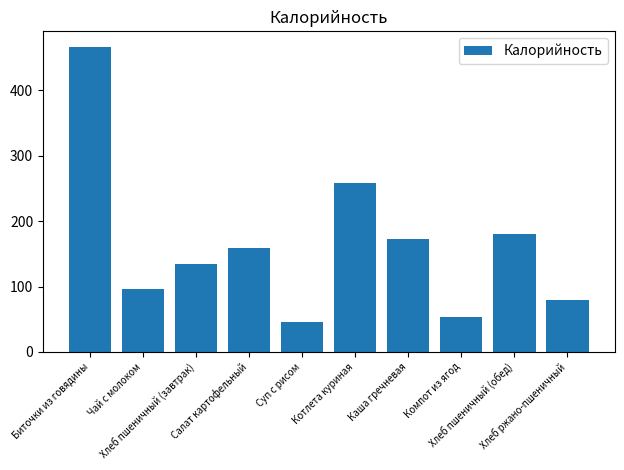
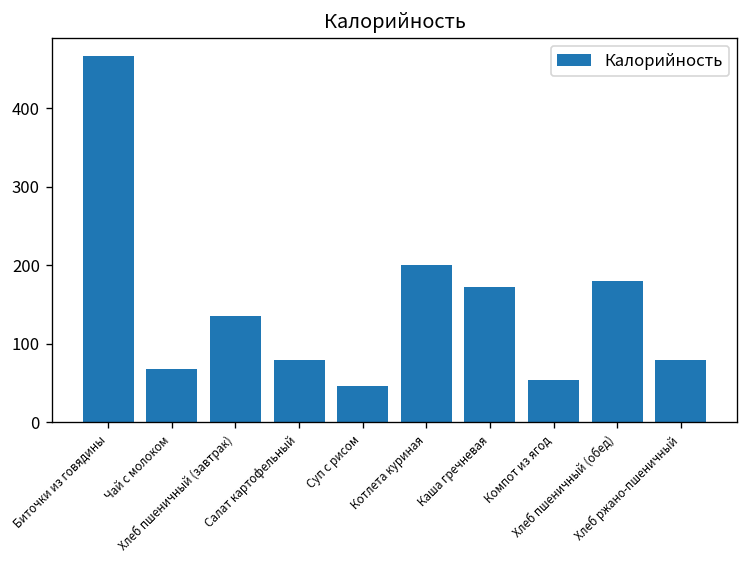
  {
    "Биточки из говядины": 470,
-   "Чай с молоком": 100,
+   "Чай с молоком": 70,
    "Хлеб пшеничный (завтрак)": 140,
-   "Салат картофельный": 160,
+   "Салат картофельный": 80,
    "Суп с рисом": 50,
-   "Котлета куриная": 260,
+   "Котлета куриная": 200,
    "Каша гречневая": 170,
    "Компот из ягод": 50,
    "Хлеб пшеничный (обед)": 180,
    "Хлеб ржано-пшеничный": 80
  }
